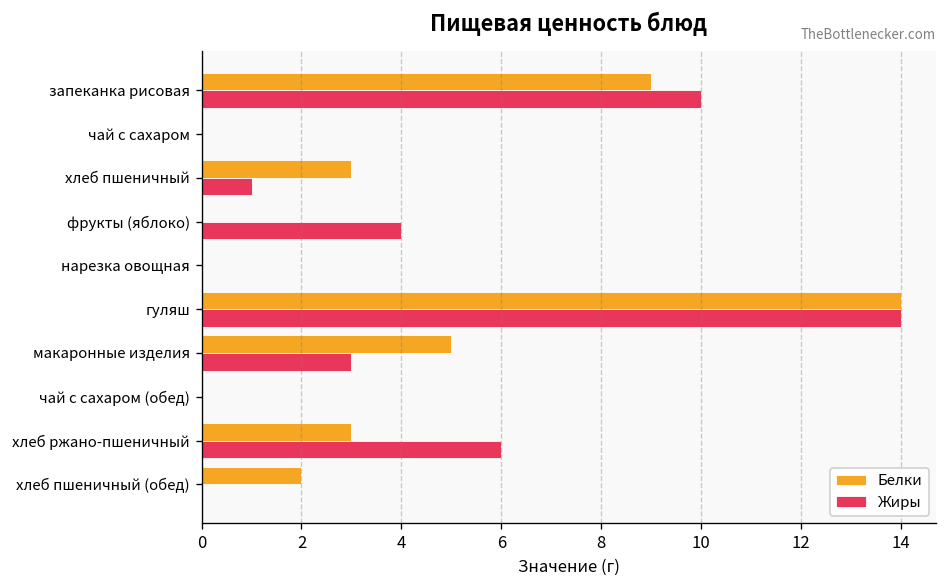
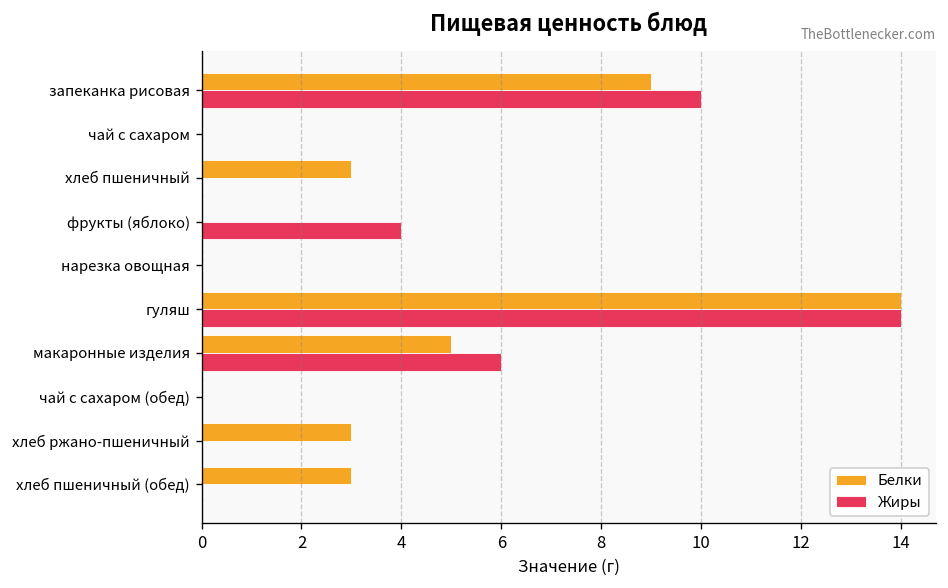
  {
    "Белки": {
      "запеканка рисовая": 9,
      "чай с сахаром": 0,
      "хлеб пшеничный": 3,
      "фрукты (яблоко)": 0,
      "нарезка овощная": 0,
      "гуляш": 14,
      "макаронные изделия": 5,
      "чай с сахаром (обед)": 0,
      "хлеб ржано-пшеничный": 3,
-     "хлеб пшеничный (обед)": 2
+     "хлеб пшеничный (обед)": 3
    },
    "Жиры": {
      "запеканка рисовая": 10,
      "чай с сахаром": 0,
-     "хлеб пшеничный": 1,
+     "хлеб пшеничный": 0,
      "фрукты (яблоко)": 4,
      "нарезка овощная": 0,
      "гуляш": 14,
-     "макаронные изделия": 3,
+     "макаронные изделия": 6,
      "чай с сахаром (обед)": 0,
-     "хлеб ржано-пшеничный": 6,
+     "хлеб ржано-пшеничный": 0,
      "хлеб пшеничный (обед)": 0
    }
  }
